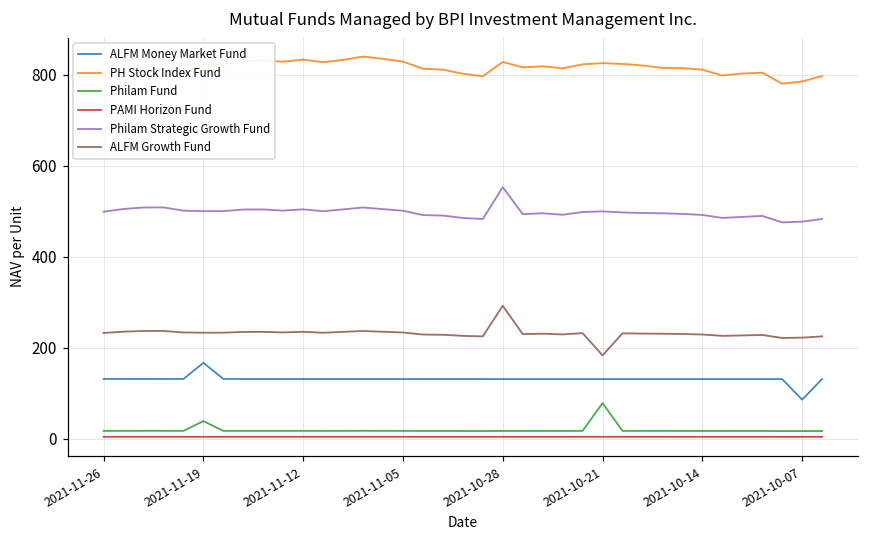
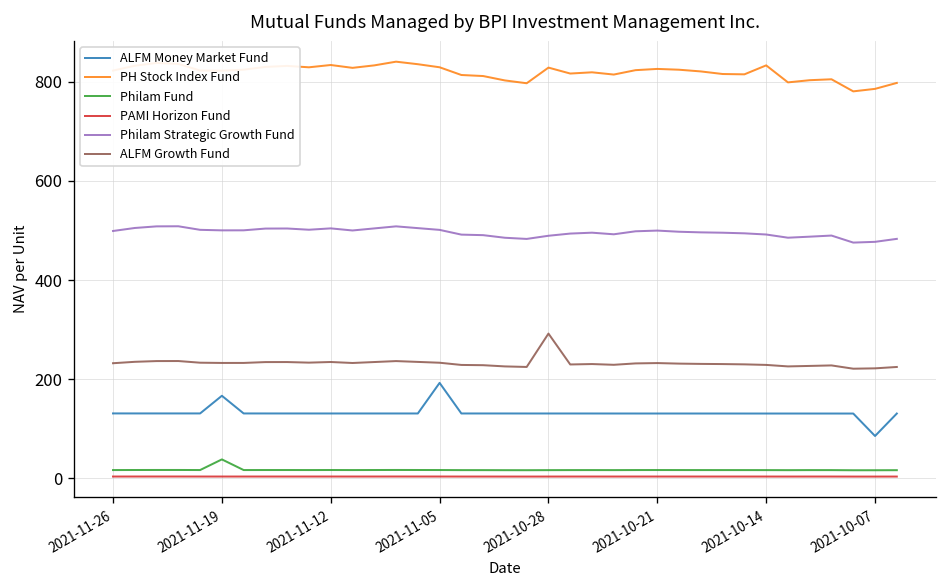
  {
    "ALFM Money Market Fund": {
      "2021-11-26": 130,
      "2021-11-19": 170,
      "2021-11-12": 130,
-     "2021-11-05": 130,
+     "2021-11-05": 190,
      "2021-10-28": 130,
      "2021-10-21": 130,
      "2021-10-14": 130,
      "2021-10-07": 90
    },
    "PH Stock Index Fund": {
      "2021-11-12": 830,
      "2021-11-05": 830,
      "2021-10-28": 830,
      "2021-10-21": 830,
-     "2021-10-14": 810,
+     "2021-10-14": 830,
      "2021-10-07": 790
    },
    "Philam Fund": {
      "2021-11-26": 20,
      "2021-11-19": 40,
      "2021-11-12": 20,
      "2021-11-05": 20,
      "2021-10-28": 20,
-     "2021-10-21": 80,
+     "2021-10-21": 20,
      "2021-10-14": 20,
      "2021-10-07": 20
    },
    "PAMI Horizon Fund": {
      "2021-11-26": 0,
      "2021-11-19": 0,
      "2021-11-12": 0,
      "2021-11-05": 0,
      "2021-10-28": 0,
      "2021-10-21": 0,
      "2021-10-14": 0,
      "2021-10-07": 0
    },
    "Philam Strategic Growth Fund": {
      "2021-11-26": 500,
      "2021-11-19": 500,
      "2021-11-12": 500,
      "2021-11-05": 500,
-     "2021-10-28": 550,
+     "2021-10-28": 490,
      "2021-10-21": 500,
      "2021-10-14": 490,
      "2021-10-07": 480
    },
    "ALFM Growth Fund": {
      "2021-11-26": 230,
      "2021-11-19": 230,
      "2021-11-12": 230,
      "2021-11-05": 230,
      "2021-10-28": 290,
-     "2021-10-21": 180,
+     "2021-10-21": 230,
      "2021-10-14": 230,
      "2021-10-07": 220
    }
  }
